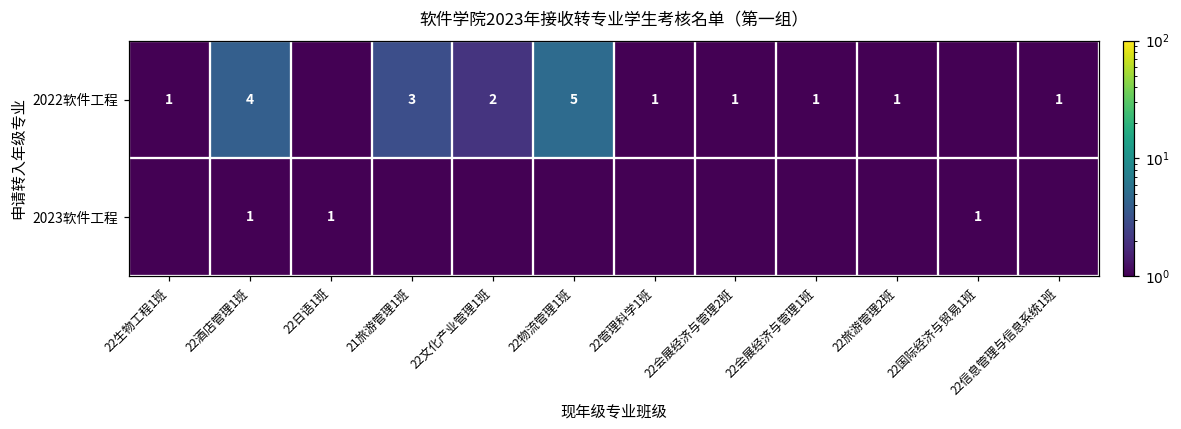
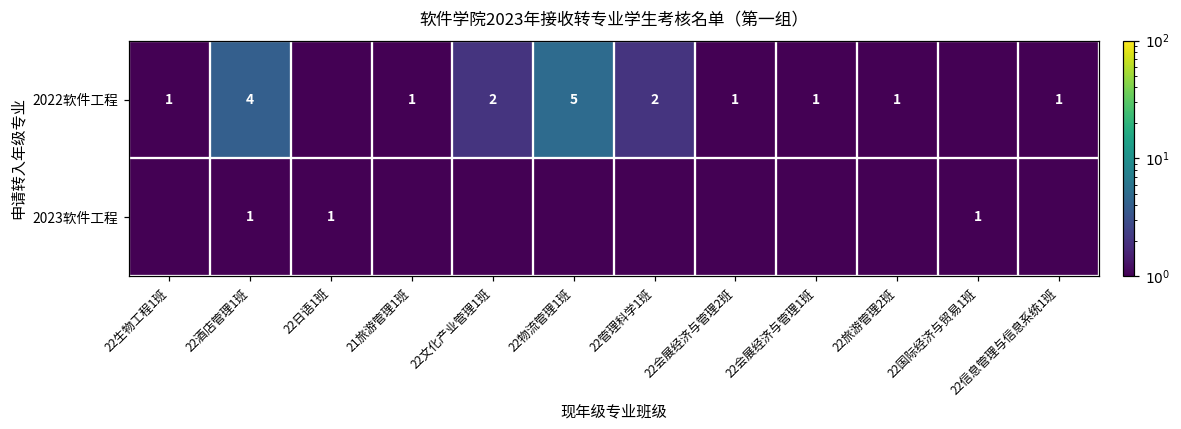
  {
    "2022软件工程": {
      "22生物工程1班": 1,
      "22酒店管理1班": 4,
-     "21旅游管理1班": 3,
+     "21旅游管理1班": 1,
      "22文化产业管理1班": 2,
      "22物流管理1班": 5,
-     "22管理科学1班": 1,
+     "22管理科学1班": 2,
      "22会展经济与管理2班": 1,
      "22会展经济与管理1班": 1,
      "22旅游管理2班": 1,
      "22信息管理与信息系统1班": 1
    },
    "2023软件工程": {
      "22酒店管理1班": 1,
      "22日语1班": 1,
      "22国际经济与贸易1班": 1
    }
  }
